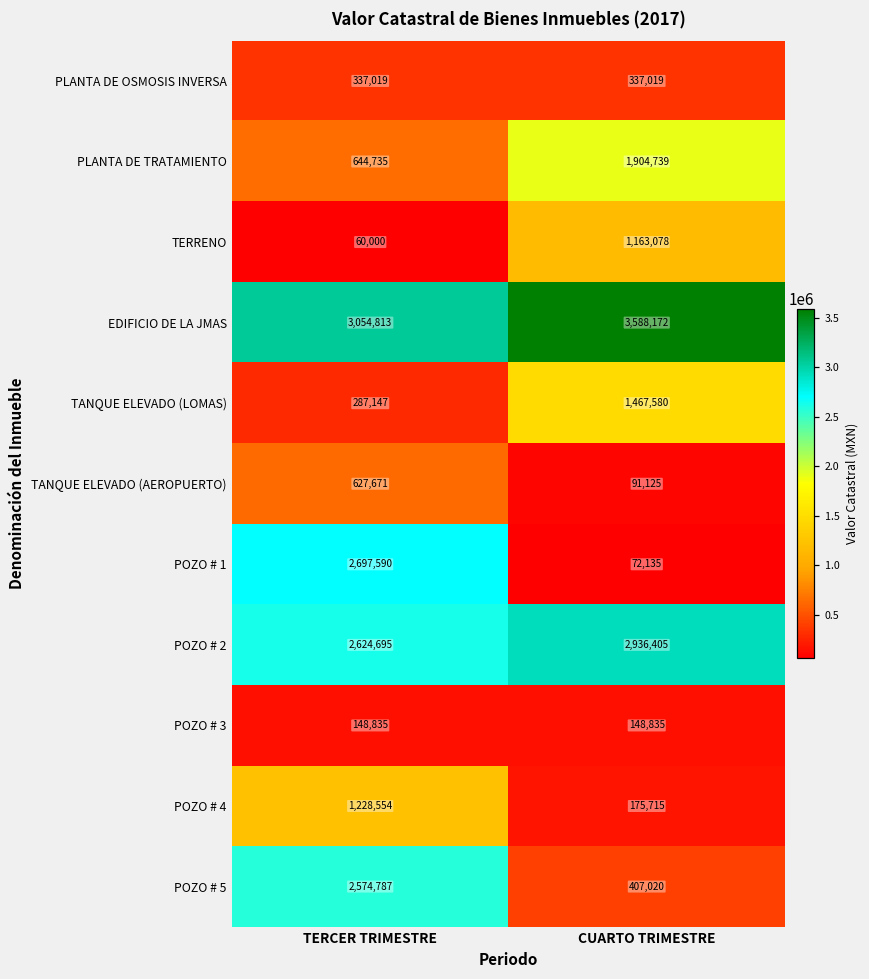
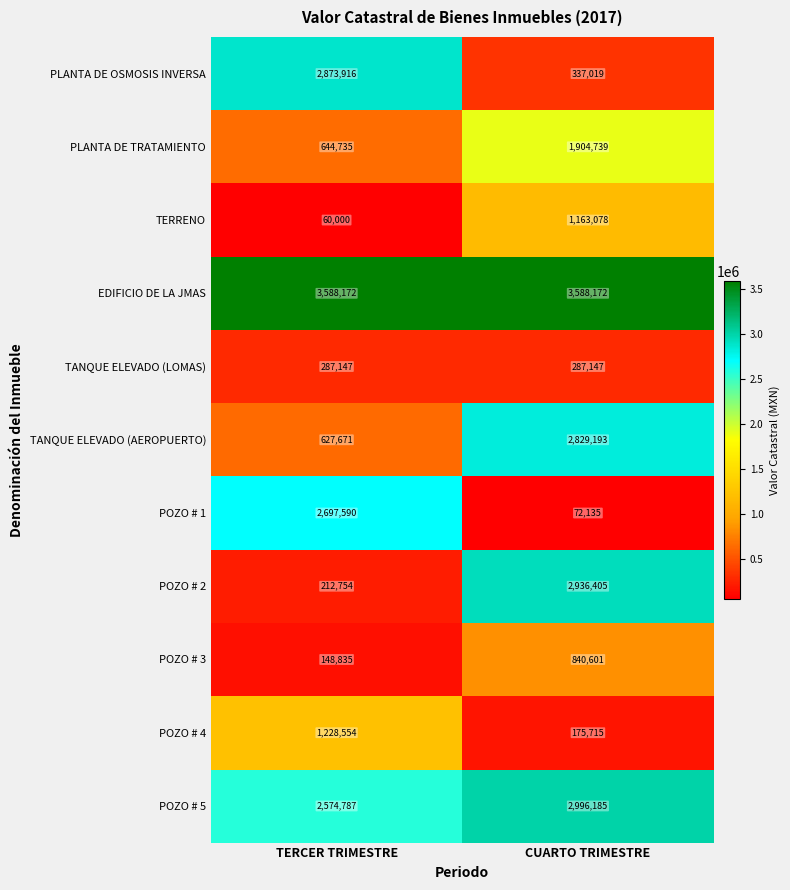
  {
    "PLANTA DE OSMOSIS INVERSA": {
-     "TERCER TRIMESTRE": "337,019"
+     "TERCER TRIMESTRE": "2,873,916"
    },
    "EDIFICIO DE LA JMAS": {
-     "TERCER TRIMESTRE": "3,054,813"
+     "TERCER TRIMESTRE": "3,588,172"
    },
    "TANQUE ELEVADO (LOMAS)": {
-     "CUARTO TRIMESTRE": "1,467,580"
+     "CUARTO TRIMESTRE": "287,147"
    },
    "TANQUE ELEVADO (AEROPUERTO)": {
-     "CUARTO TRIMESTRE": "91,125"
+     "CUARTO TRIMESTRE": "2,829,193"
    },
    "POZO # 2": {
-     "TERCER TRIMESTRE": "2,624,695"
+     "TERCER TRIMESTRE": "212,754"
    },
    "POZO # 3": {
-     "CUARTO TRIMESTRE": "148,835"
+     "CUARTO TRIMESTRE": "840,601"
    },
    "POZO # 5": {
-     "CUARTO TRIMESTRE": "407,020"
+     "CUARTO TRIMESTRE": "2,996,185"
    }
  }
